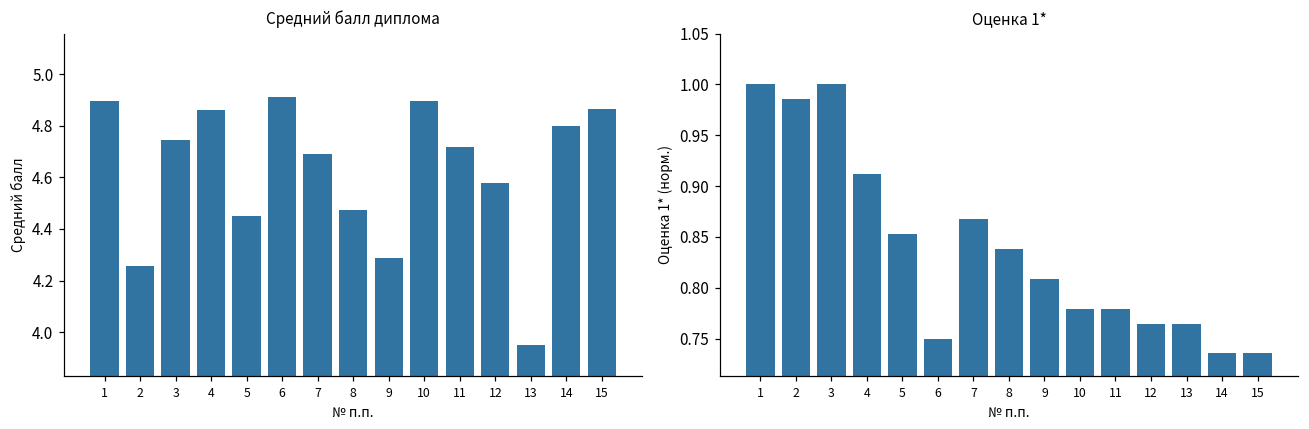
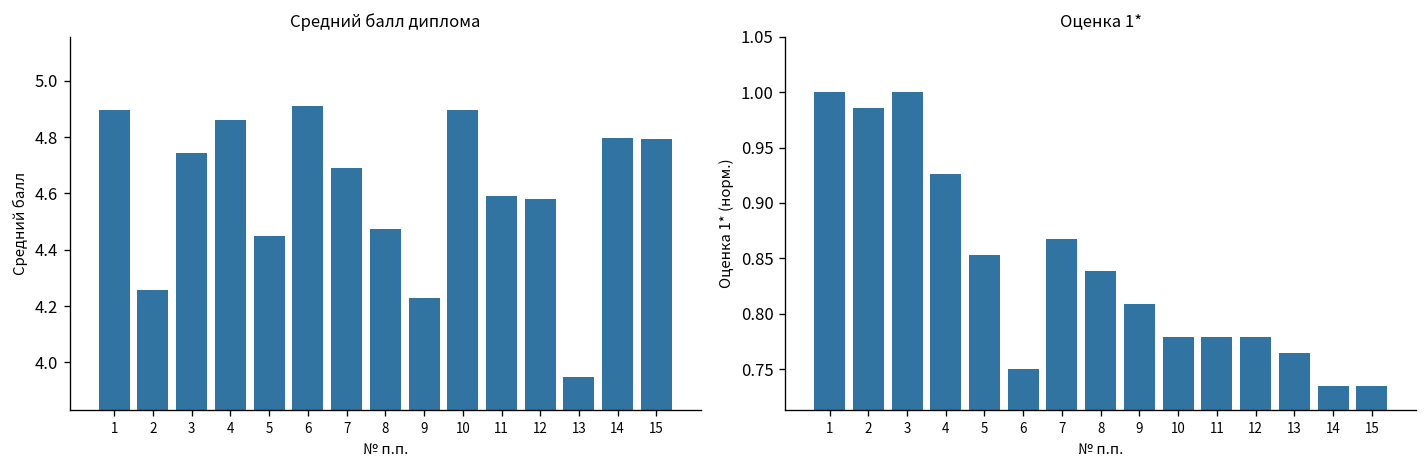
  {
    "Средний балл диплома": {
      "1": 4.90,
      "2": 4.26,
      "3": 4.74,
      "4": 4.86,
      "5": 4.45,
      "6": 4.91,
      "7": 4.69,
      "8": 4.47,
-     "9": 4.29,
+     "9": 4.23,
      "10": 4.90,
-     "11": 4.72,
+     "11": 4.59,
      "12": 4.58,
      "13": 3.95,
      "14": 4.80,
-     "15": 4.87
+     "15": 4.79
    },
    "Оценка 1*": {
      "1": 1.00,
      "2": 0.99,
      "3": 1.00,
-     "4": 0.91,
+     "4": 0.93,
      "5": 0.85,
      "6": 0.75,
      "7": 0.87,
      "8": 0.84,
      "9": 0.81,
      "10": 0.78,
      "11": 0.78,
-     "12": 0.76,
+     "12": 0.78,
      "13": 0.76,
      "14": 0.74,
      "15": 0.74
    }
  }
